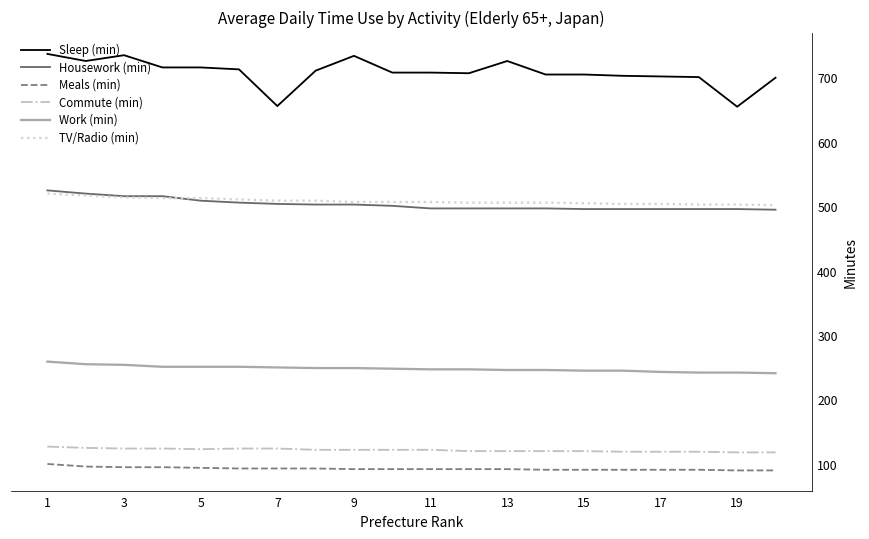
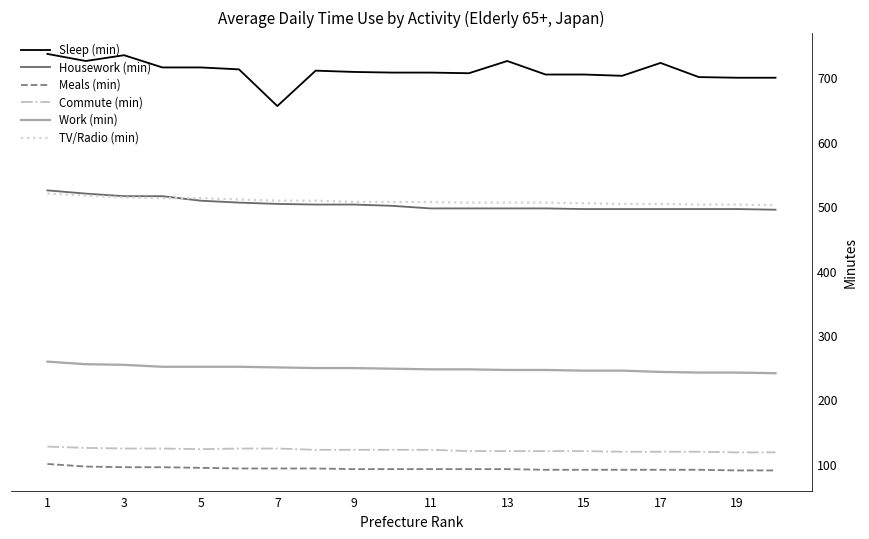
  {
    "Sleep (min)": {
      "1": 740,
      "3": 740,
      "5": 720,
      "7": 660,
-     "9": 740,
+     "9": 710,
      "11": 710,
      "13": 730,
      "15": 710,
-     "17": 700,
-     "19": 660
+     "17": 720,
+     "19": 700
    }
  }
